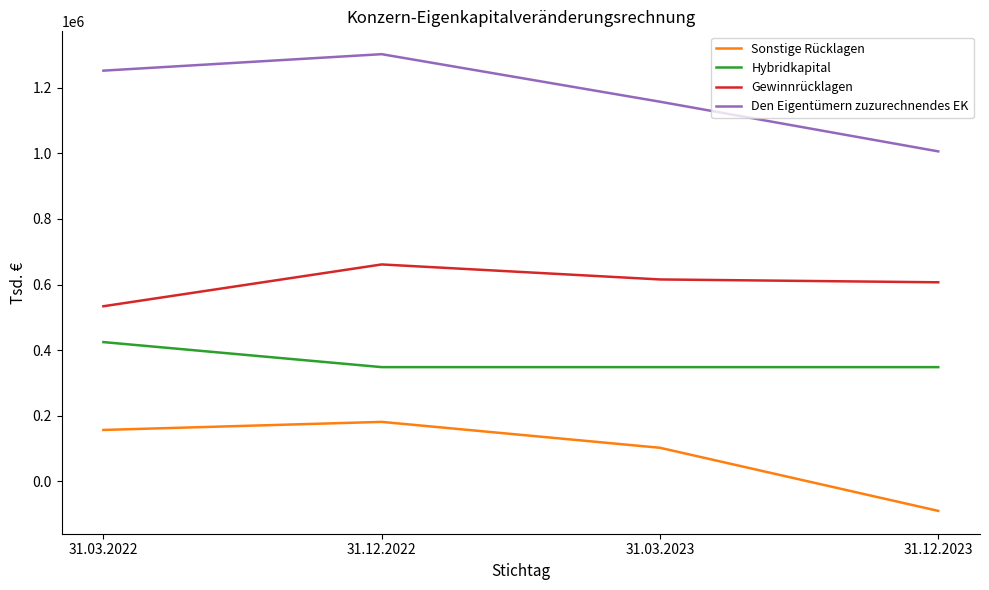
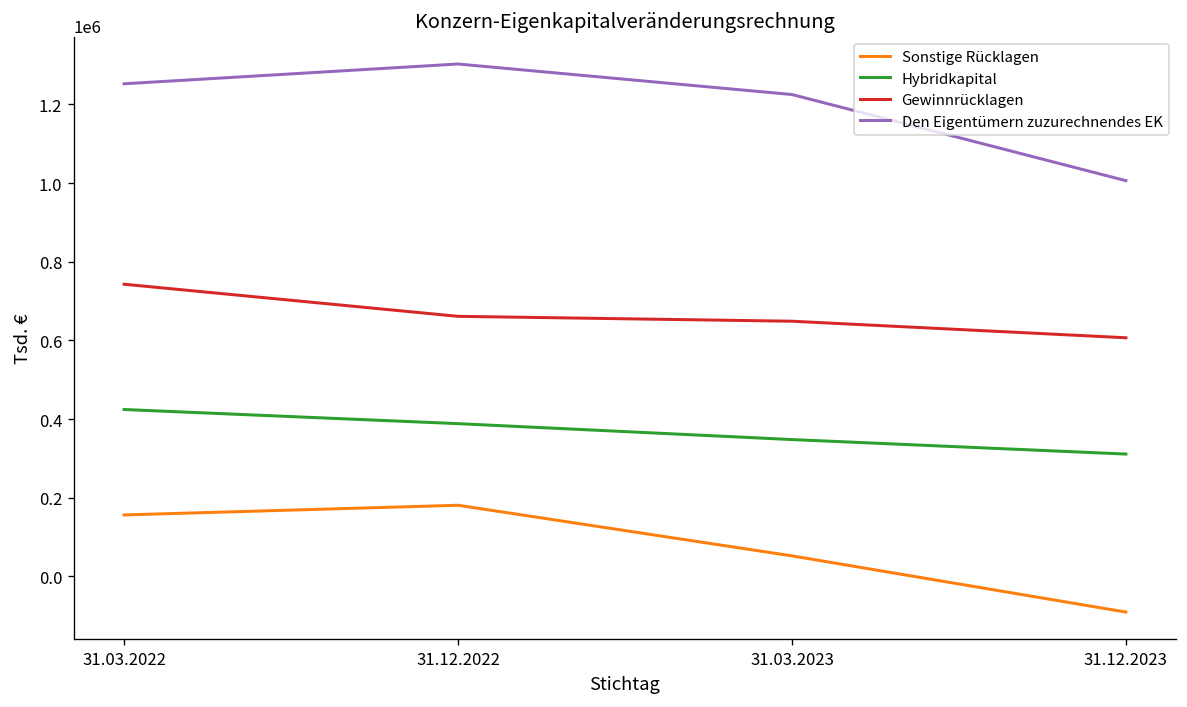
  {
    "Sonstige Rücklagen": {
      "31.03.2022": 160000,
      "31.12.2022": 180000,
-     "31.03.2023": 100000,
+     "31.03.2023": 50000,
      "31.12.2023": -90000
    },
    "Hybridkapital": {
      "31.03.2022": 420000,
-     "31.12.2022": 350000,
+     "31.12.2022": 390000,
      "31.03.2023": 350000,
-     "31.12.2023": 350000
+     "31.12.2023": 310000
    },
    "Gewinnrücklagen": {
-     "31.03.2022": 530000,
+     "31.03.2022": 740000,
      "31.12.2022": 660000,
-     "31.03.2023": 620000,
+     "31.03.2023": 650000,
      "31.12.2023": 610000
    },
    "Den Eigentümern zuzurechnendes EK": {
      "31.03.2022": 1250000,
      "31.12.2022": 1300000,
-     "31.03.2023": 1160000,
+     "31.03.2023": 1220000,
      "31.12.2023": 1010000
    }
  }
